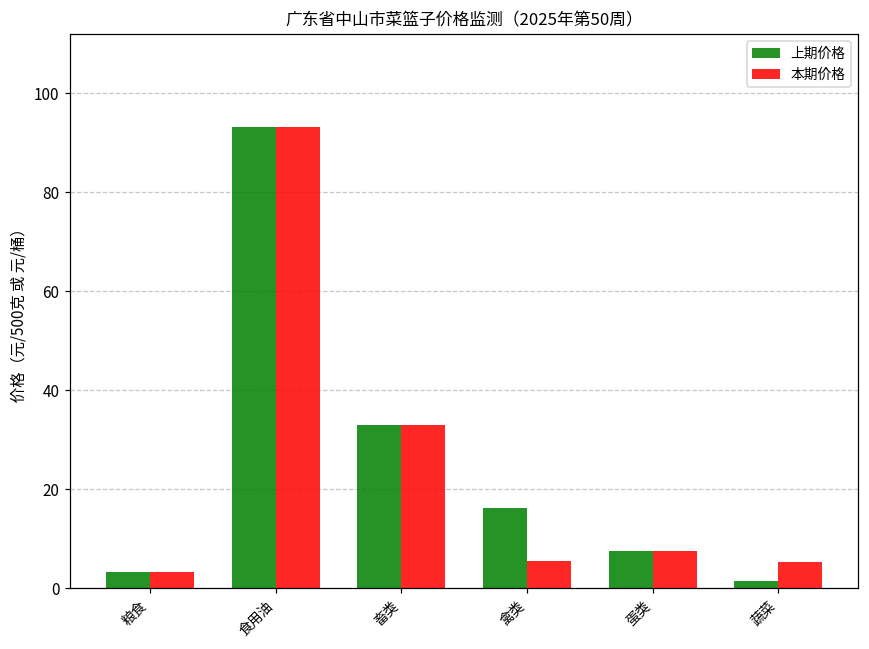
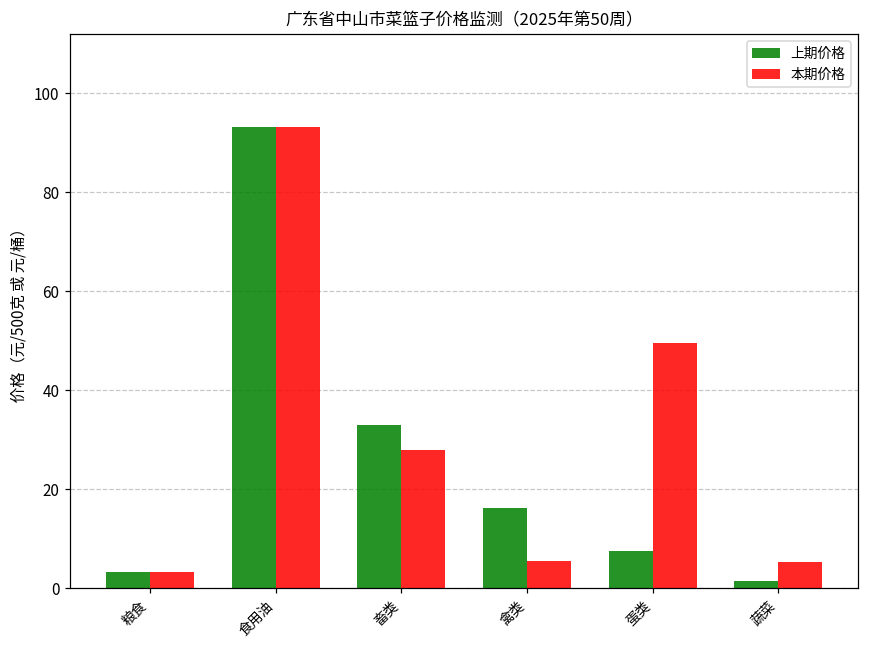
  {
    "上期价格": {
      "粮食": 3,
      "食用油": 93,
      "畜类": 33,
      "禽类": 16,
      "蛋类": 7,
      "蔬菜": 1
    },
    "本期价格": {
      "粮食": 3,
      "食用油": 93,
-     "畜类": 33,
+     "畜类": 28,
      "禽类": 6,
-     "蛋类": 7,
+     "蛋类": 50,
      "蔬菜": 5
    }
  }
